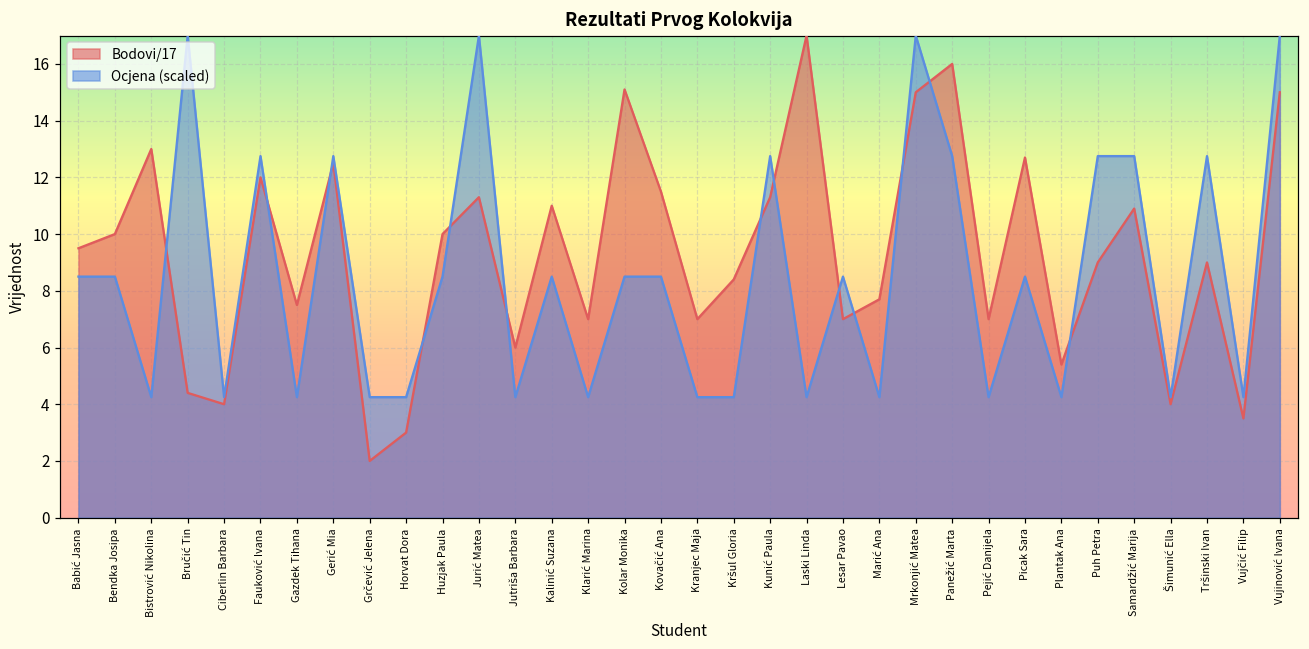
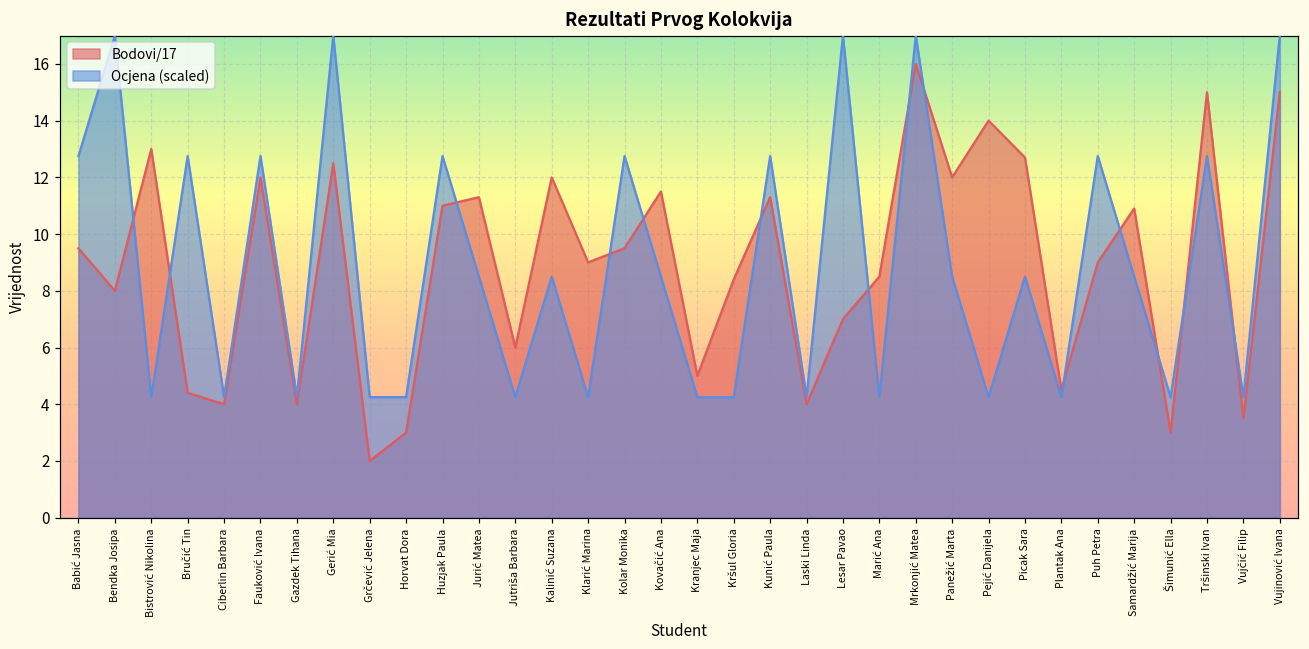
  {
    "Bodovi/17": {
      "Babić Jasna": 9.5,
-     "Bendka Josipa": 10,
+     "Bendka Josipa": 8,
      "Bistrović Nikolina": 13.0,
      "Bručić Tin": 4.4,
      "Ciberlin Barbara": 4.0,
      "Fauković Ivana": 12.0,
-     "Gazdek Tihana": 7.5,
+     "Gazdek Tihana": 4.0,
      "Gerić Mia": 12.5,
      "Grčević Jelena": 2.0,
      "Horvat Dora": 3.0,
-     "Huzjak Paula": 10,
+     "Huzjak Paula": 11,
      "Jurić Matea": 11.3,
      "Jutriša Barbara": 6.0,
-     "Kalinić Suzana": 11,
-     "Klarić Marina": 7,
-     "Kolar Monika": 15.1,
+     "Kalinić Suzana": 12,
+     "Klarić Marina": 9,
+     "Kolar Monika": 9.5,
      "Kovačić Ana": 11.5,
-     "Kranjec Maja": 7,
+     "Kranjec Maja": 5,
      "Kršul Gloria": 8.4,
      "Kunić Paula": 11.3,
-     "Laski Linda": 17,
+     "Laski Linda": 4,
      "Lesar Pavao": 7.0,
-     "Marić Ana": 7.7,
-     "Mrkonjić Matea": 15,
-     "Panežić Marta": 16,
-     "Pejić Danijela": 7,
+     "Marić Ana": 8.5,
+     "Mrkonjić Matea": 16,
+     "Panežić Marta": 12,
+     "Pejić Danijela": 14,
      "Picak Sara": 12.7,
-     "Plantak Ana": 5.4,
+     "Plantak Ana": 4.5,
      "Puh Petra": 9.0,
      "Samardžić Marija": 10.9,
-     "Šimunić Ella": 4,
-     "Tršinski Ivan": 9,
+     "Šimunić Ella": 3,
+     "Tršinski Ivan": 15,
      "Vujčić Filip": 3.5,
      "Vujinović Ivana": 15.0
    },
    "Ocjena (scaled)": {
-     "Babić Jasna": 8.5,
-     "Bendka Josipa": 8.5,
+     "Babić Jasna": 12.8,
+     "Bendka Josipa": 17.0,
      "Bistrović Nikolina": 4.3,
-     "Bručić Tin": 17.0,
+     "Bručić Tin": 12.8,
      "Ciberlin Barbara": 4.3,
      "Fauković Ivana": 12.8,
      "Gazdek Tihana": 4.3,
-     "Gerić Mia": 12.8,
+     "Gerić Mia": 17.0,
      "Grčević Jelena": 4.3,
      "Horvat Dora": 4.3,
-     "Huzjak Paula": 8.5,
-     "Jurić Matea": 17.0,
+     "Huzjak Paula": 12.8,
+     "Jurić Matea": 8.5,
      "Jutriša Barbara": 4.3,
      "Kalinić Suzana": 8.5,
      "Klarić Marina": 4.3,
-     "Kolar Monika": 8.5,
+     "Kolar Monika": 12.8,
      "Kovačić Ana": 8.5,
      "Kranjec Maja": 4.3,
      "Kršul Gloria": 4.3,
      "Kunić Paula": 12.8,
      "Laski Linda": 4.3,
-     "Lesar Pavao": 8.5,
+     "Lesar Pavao": 17.0,
      "Marić Ana": 4.3,
      "Mrkonjić Matea": 17.0,
-     "Panežić Marta": 12.8,
+     "Panežić Marta": 8.5,
      "Pejić Danijela": 4.3,
      "Picak Sara": 8.5,
      "Plantak Ana": 4.3,
      "Puh Petra": 12.8,
-     "Samardžić Marija": 12.8,
+     "Samardžić Marija": 8.5,
      "Šimunić Ella": 4.3,
      "Tršinski Ivan": 12.8,
      "Vujčić Filip": 4.3,
      "Vujinović Ivana": 17.0
    }
  }
